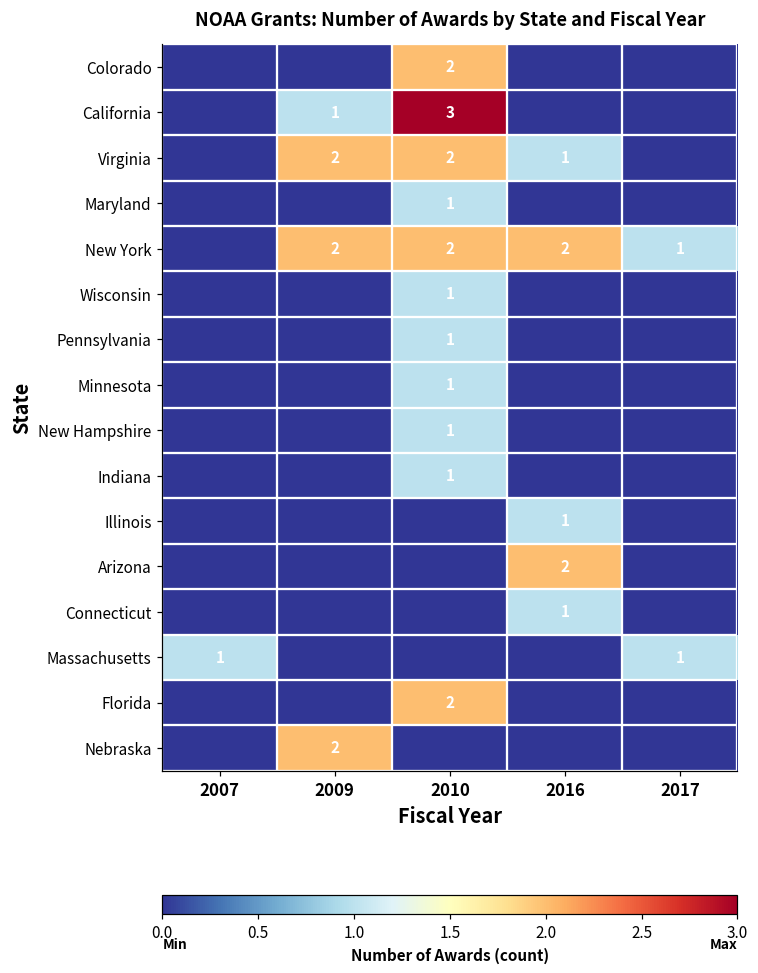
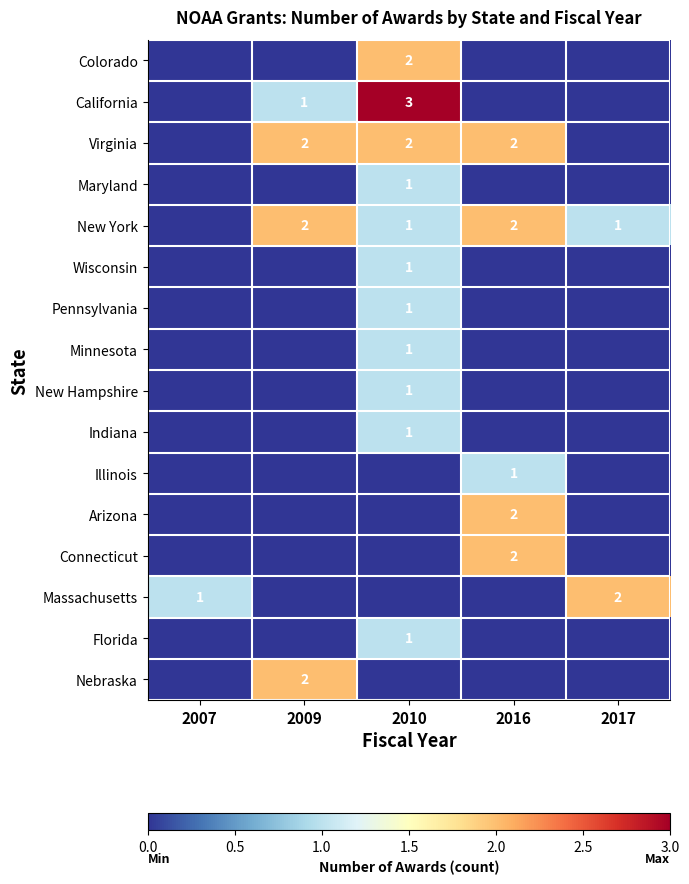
  {
    "Colorado": {
      "2010": 2
    },
    "California": {
      "2009": 1,
      "2010": 3
    },
    "Virginia": {
      "2009": 2,
      "2010": 2,
-     "2016": 1
+     "2016": 2
    },
    "Maryland": {
      "2010": 1
    },
    "New York": {
      "2009": 2,
-     "2010": 2,
+     "2010": 1,
      "2016": 2,
      "2017": 1
    },
    "Wisconsin": {
      "2010": 1
    },
    "Pennsylvania": {
      "2010": 1
    },
    "Minnesota": {
      "2010": 1
    },
    "New Hampshire": {
      "2010": 1
    },
    "Indiana": {
      "2010": 1
    },
    "Illinois": {
      "2016": 1
    },
    "Arizona": {
      "2016": 2
    },
    "Connecticut": {
-     "2016": 1
+     "2016": 2
    },
    "Massachusetts": {
      "2007": 1,
-     "2017": 1
+     "2017": 2
    },
    "Florida": {
-     "2010": 2
+     "2010": 1
    },
    "Nebraska": {
      "2009": 2
    }
  }
